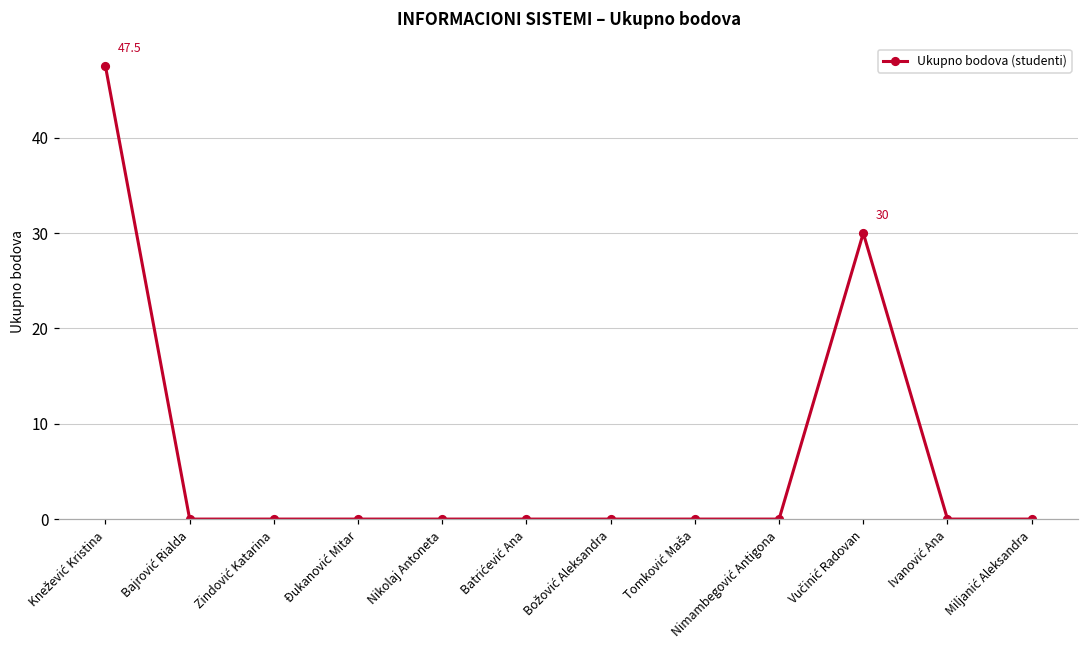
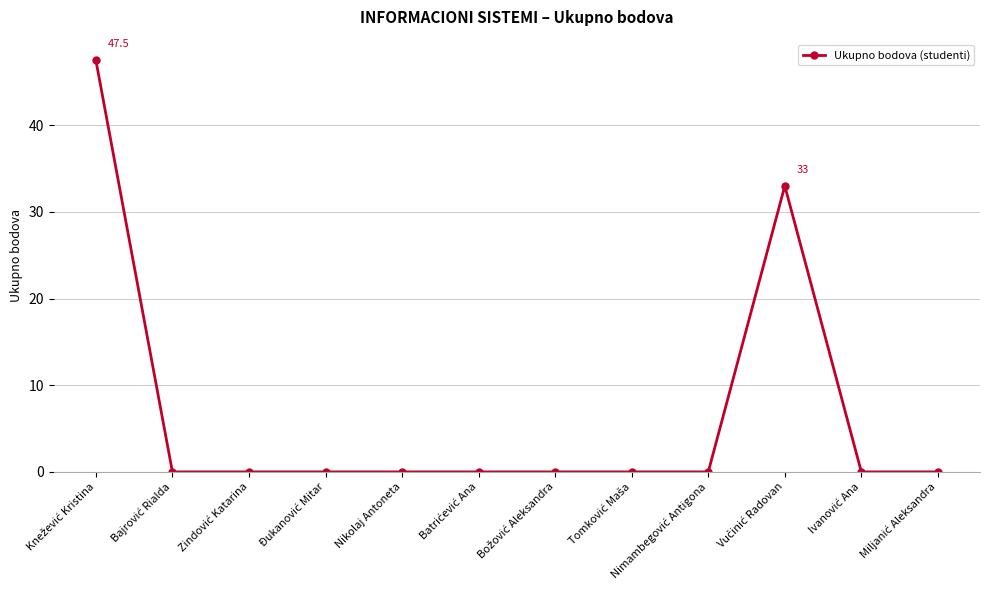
  {
    "Knežević Kristina": 47.5,
-   "Vučinić Radovan": 30
+   "Vučinić Radovan": 33
  }
